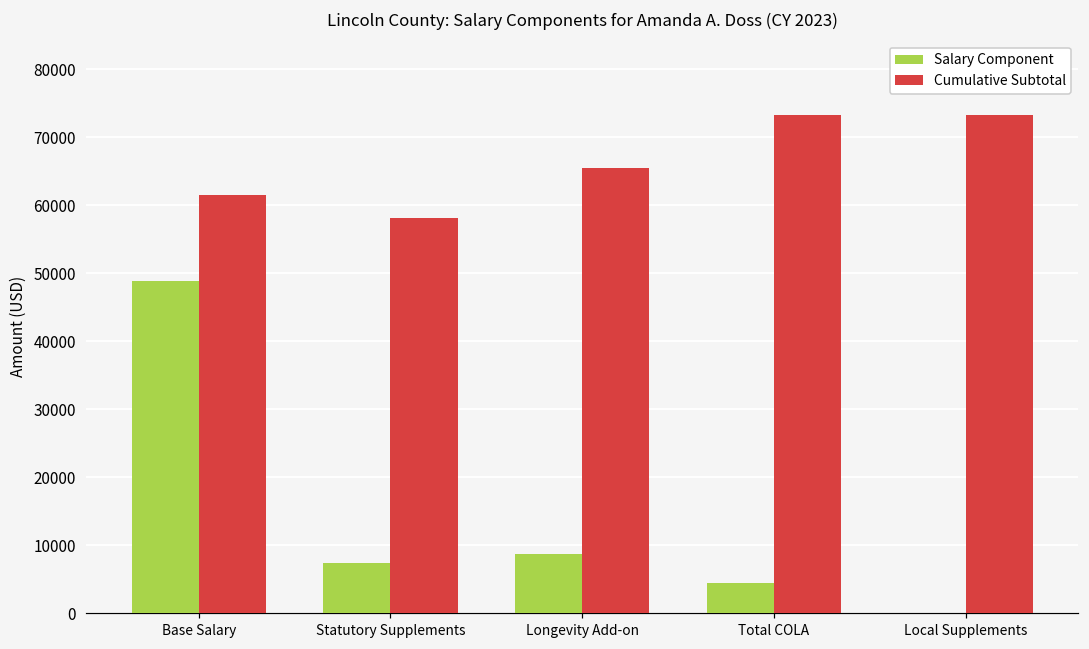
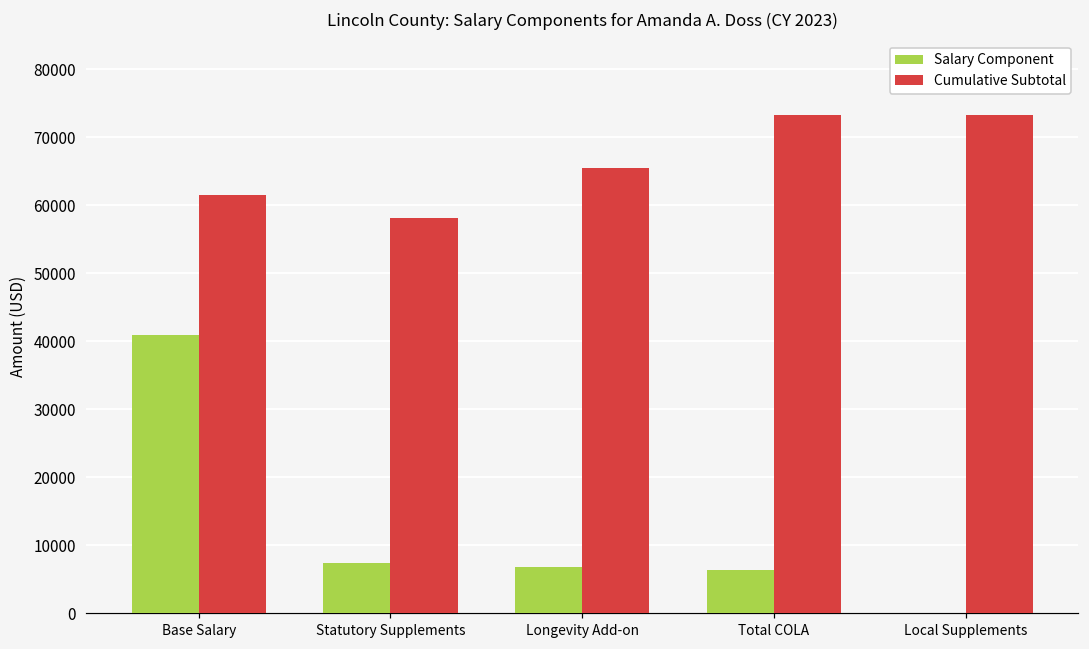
  {
    "Salary Component": {
-     "Base Salary": 49000,
+     "Base Salary": 41000,
      "Statutory Supplements": 7000,
-     "Longevity Add-on": 9000,
-     "Total COLA": 4000,
+     "Longevity Add-on": 7000,
+     "Total COLA": 6000,
      "Local Supplements": 0
    },
    "Cumulative Subtotal": {
      "Base Salary": 61000,
      "Statutory Supplements": 58000,
      "Longevity Add-on": 65000,
      "Total COLA": 73000,
      "Local Supplements": 73000
    }
  }
